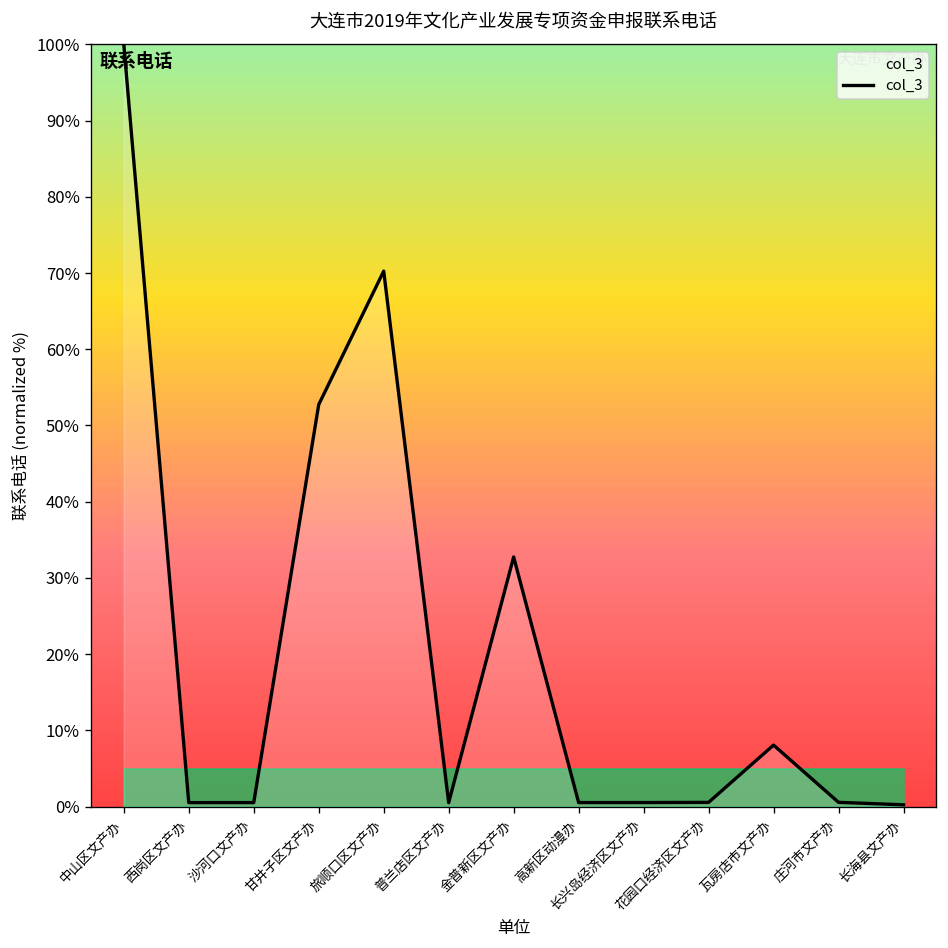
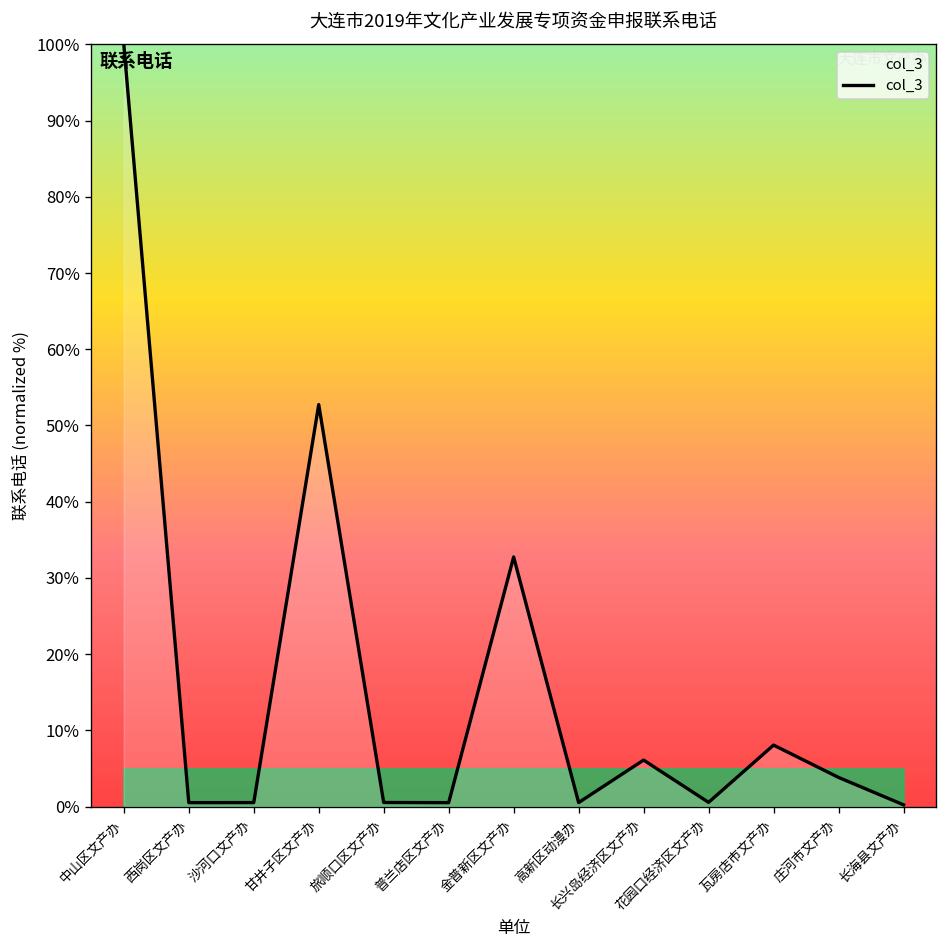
  {
    "col_3": {
      "中山区文产办": "100%",
      "西岗区文产办": "1%",
      "沙河口文产办": "1%",
      "甘井子区文产办": "53%",
-     "旅顺口区文产办": "70%",
+     "旅顺口区文产办": "1%",
      "普兰店区文产办": "1%",
      "金普新区文产办": "33%",
      "高新区动漫办": "1%",
-     "长兴岛经济区文产办": "1%",
+     "长兴岛经济区文产办": "6%",
      "花园口经济区文产办": "1%",
      "瓦房店市文产办": "8%",
-     "庄河市文产办": "1%",
+     "庄河市文产办": "4%",
      "长海县文产办": "0%"
    }
  }
